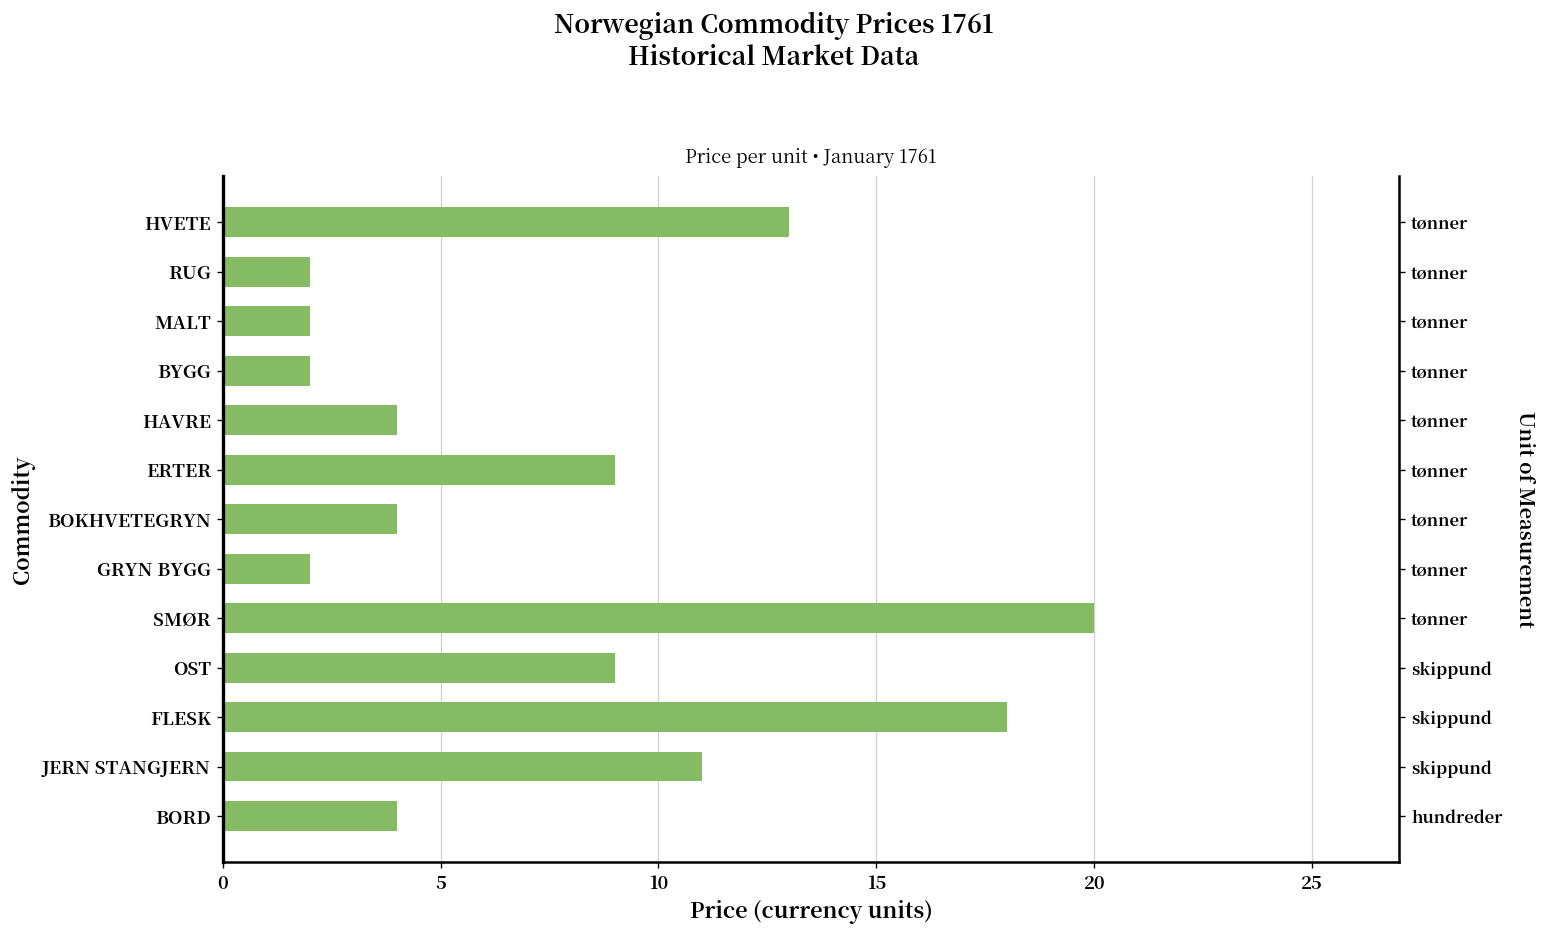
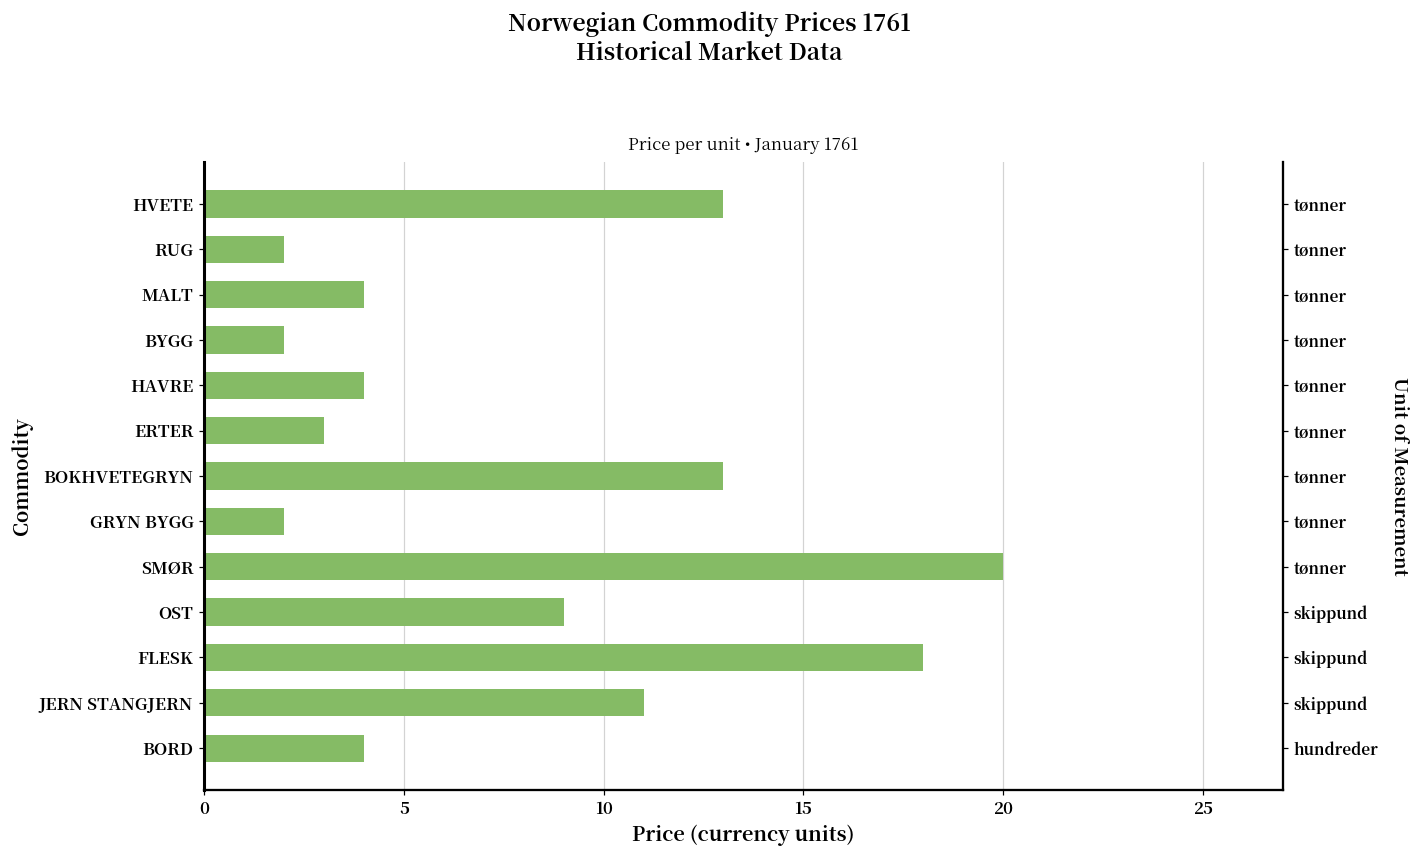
  {
    "HVETE": 13,
    "RUG": 2,
-   "MALT": 2,
+   "MALT": 4,
    "BYGG": 2,
    "HAVRE": 4,
-   "ERTER": 9,
-   "BOKHVETEGRYN": 4,
+   "ERTER": 3,
+   "BOKHVETEGRYN": 13,
    "GRYN BYGG": 2,
    "SMØR": 20,
    "OST": 9,
    "FLESK": 18,
    "JERN STANGJERN": 11,
    "BORD": 4
  }
